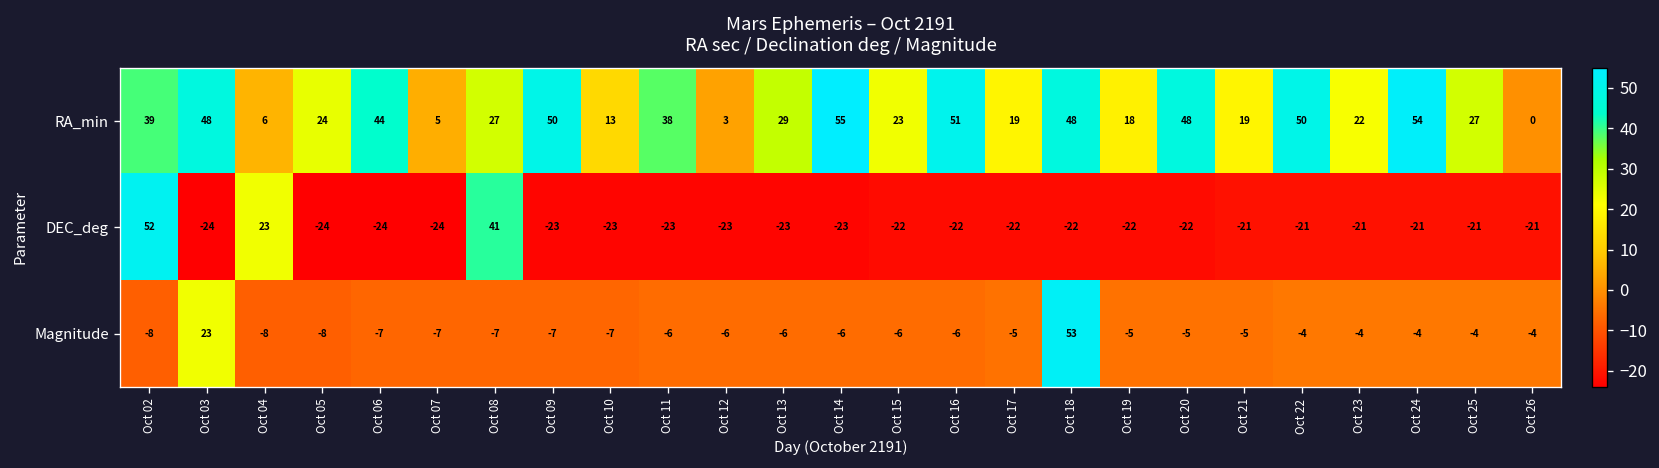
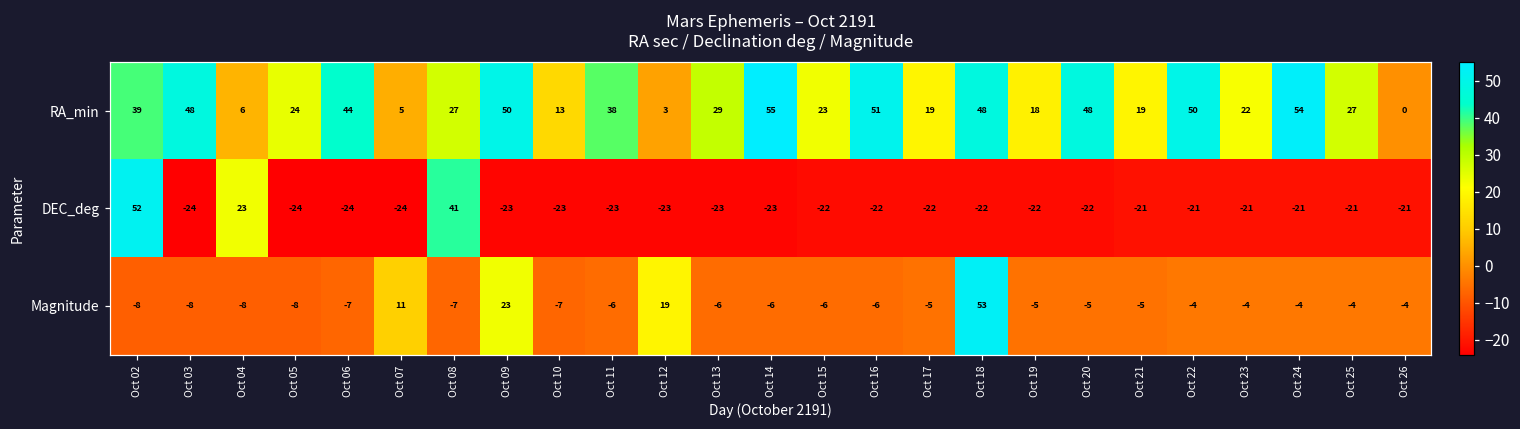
  {
    "RA_min": {
      "Oct 02": 39,
      "Oct 03": 48,
      "Oct 04": 6,
      "Oct 05": 24,
      "Oct 06": 44,
      "Oct 07": 5,
      "Oct 08": 27,
      "Oct 09": 50,
      "Oct 10": 13,
      "Oct 11": 38,
      "Oct 12": 3,
      "Oct 13": 29,
      "Oct 14": 55,
      "Oct 15": 23,
      "Oct 16": 51,
      "Oct 17": 19,
      "Oct 18": 48,
      "Oct 19": 18,
      "Oct 20": 48,
      "Oct 21": 19,
      "Oct 22": 50,
      "Oct 23": 22,
      "Oct 24": 54,
      "Oct 25": 27,
      "Oct 26": 0
    },
    "DEC_deg": {
      "Oct 02": 52,
      "Oct 03": -24,
      "Oct 04": 23,
      "Oct 05": -24,
      "Oct 06": -24,
      "Oct 07": -24,
      "Oct 08": 41,
      "Oct 09": -23,
      "Oct 10": -23,
      "Oct 11": -23,
      "Oct 12": -23,
      "Oct 13": -23,
      "Oct 14": -23,
      "Oct 15": -22,
      "Oct 16": -22,
      "Oct 17": -22,
      "Oct 18": -22,
      "Oct 19": -22,
      "Oct 20": -22,
      "Oct 21": -21,
      "Oct 22": -21,
      "Oct 23": -21,
      "Oct 24": -21,
      "Oct 25": -21,
      "Oct 26": -21
    },
    "Magnitude": {
      "Oct 02": -8,
-     "Oct 03": 23,
+     "Oct 03": -8,
      "Oct 04": -8,
      "Oct 05": -8,
      "Oct 06": -7,
-     "Oct 07": -7,
+     "Oct 07": 11,
      "Oct 08": -7,
-     "Oct 09": -7,
+     "Oct 09": 23,
      "Oct 10": -7,
      "Oct 11": -6,
-     "Oct 12": -6,
+     "Oct 12": 19,
      "Oct 13": -6,
      "Oct 14": -6,
      "Oct 15": -6,
      "Oct 16": -6,
      "Oct 17": -5,
      "Oct 18": 53,
      "Oct 19": -5,
      "Oct 20": -5,
      "Oct 21": -5,
      "Oct 22": -4,
      "Oct 23": -4,
      "Oct 24": -4,
      "Oct 25": -4,
      "Oct 26": -4
    }
  }
